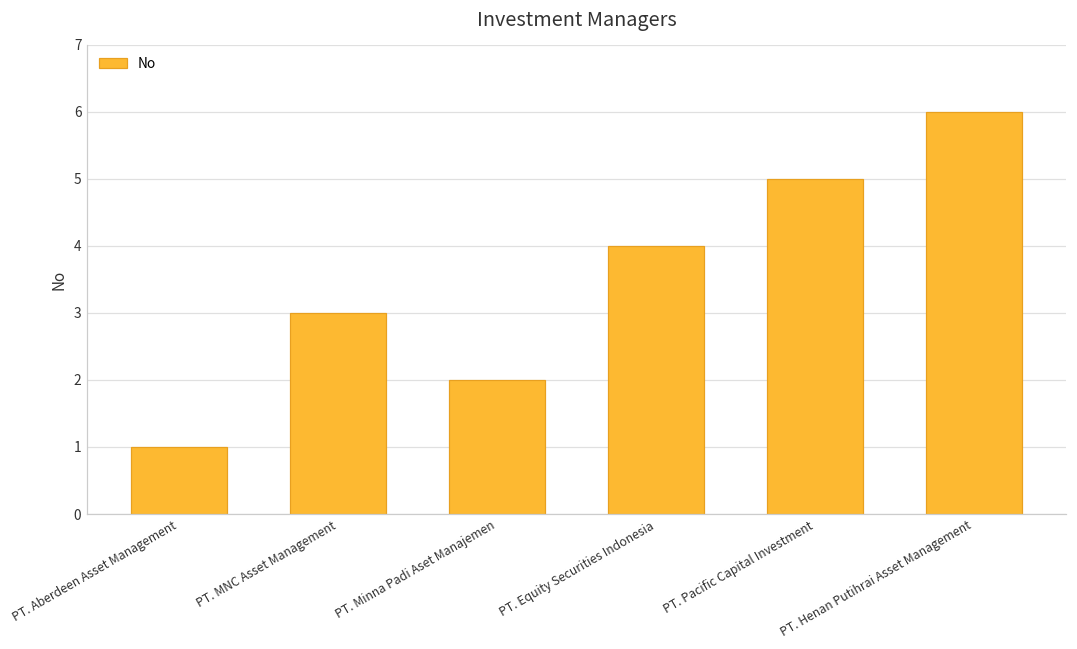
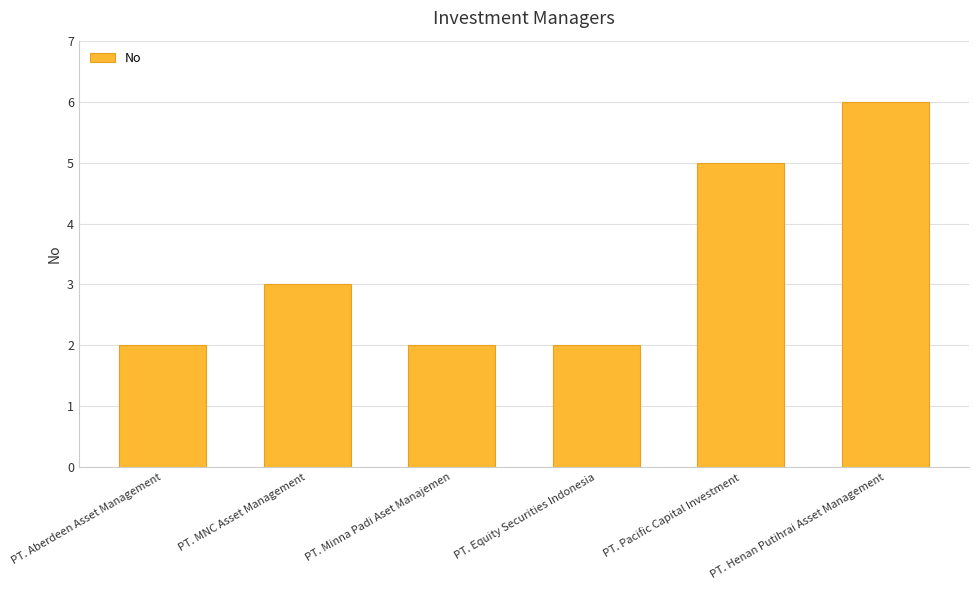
  {
-   "PT. Aberdeen Asset Management": 1,
+   "PT. Aberdeen Asset Management": 2,
    "PT. MNC Asset Management": 3,
    "PT. Minna Padi Aset Manajemen": 2,
-   "PT. Equity Securities Indonesia": 4,
+   "PT. Equity Securities Indonesia": 2,
    "PT. Pacific Capital Investment": 5,
    "PT. Henan Putihrai Asset Management": 6
  }
